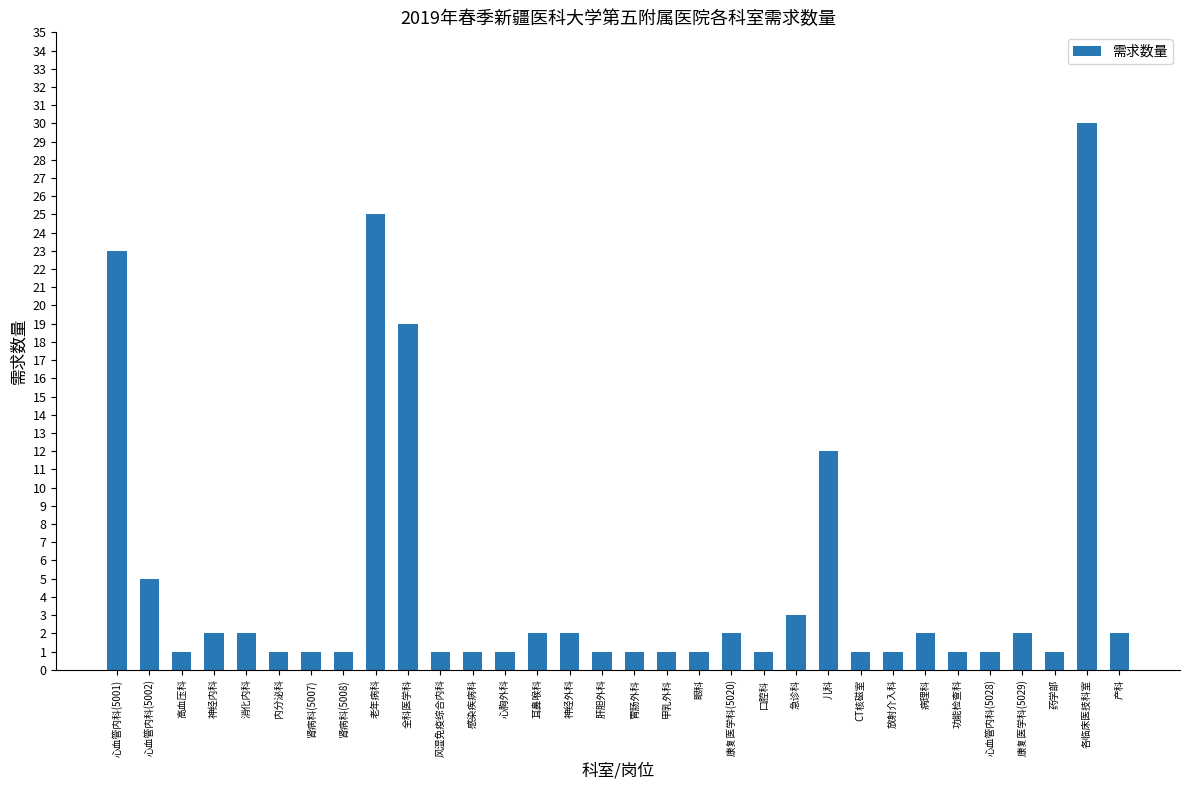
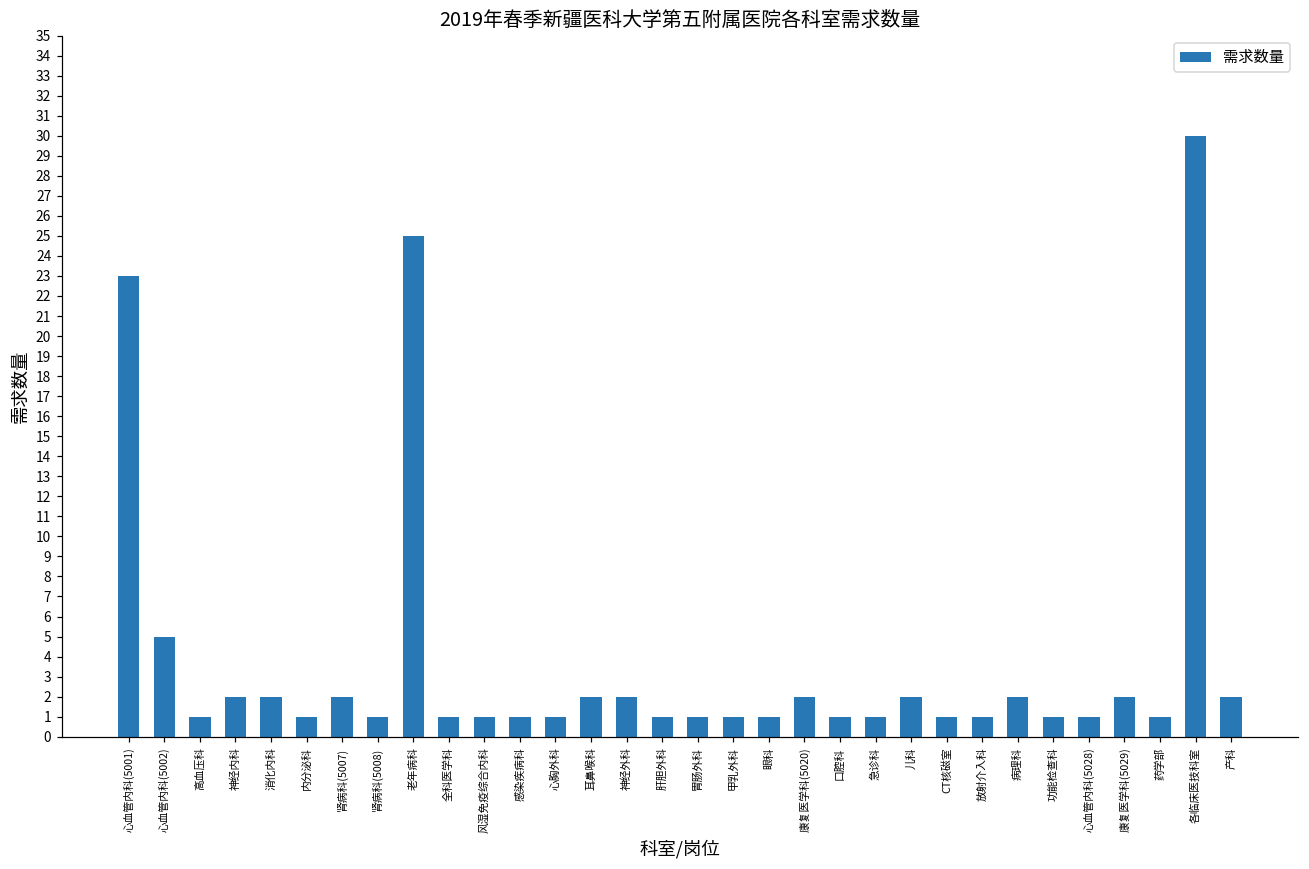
  {
    "心血管内科(5001)": 23,
    "心血管内科(5002)": 5,
    "高血压科": 1,
    "神经内科": 2,
    "消化内科": 2,
    "内分泌科": 1,
-   "肾病科(5007)": 1,
+   "肾病科(5007)": 2,
    "肾病科(5008)": 1,
    "老年病科": 25,
-   "全科医学科": 19,
+   "全科医学科": 1,
    "风湿免疫综合内科": 1,
    "感染疾病科": 1,
    "心胸外科": 1,
    "耳鼻喉科": 2,
    "神经外科": 2,
    "肝胆外科": 1,
    "胃肠外科": 1,
    "甲乳外科": 1,
    "眼科": 1,
    "康复医学科(5020)": 2,
    "口腔科": 1,
-   "急诊科": 3,
-   "儿科": 12,
+   "急诊科": 1,
+   "儿科": 2,
    "CT核磁室": 1,
    "放射介入科": 1,
    "病理科": 2,
    "功能检查科": 1,
    "心血管内科(5028)": 1,
    "康复医学科(5029)": 2,
    "药学部": 1,
    "各临床医技科室": 30,
    "产科": 2
  }
